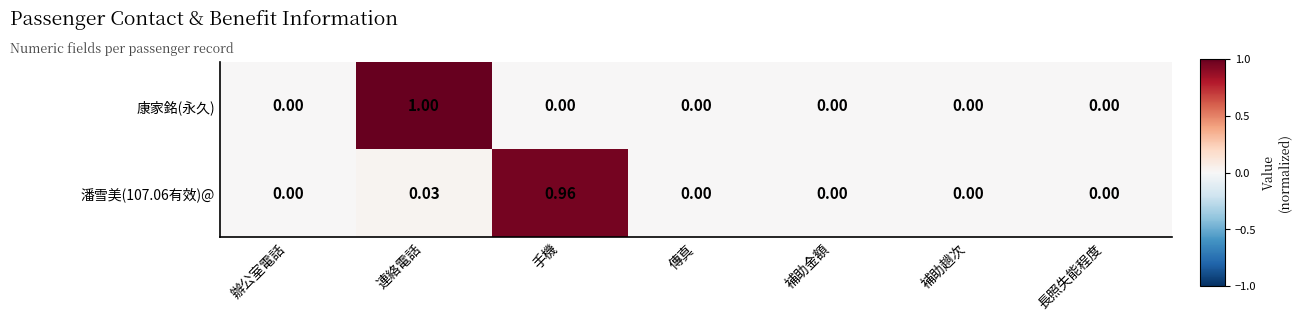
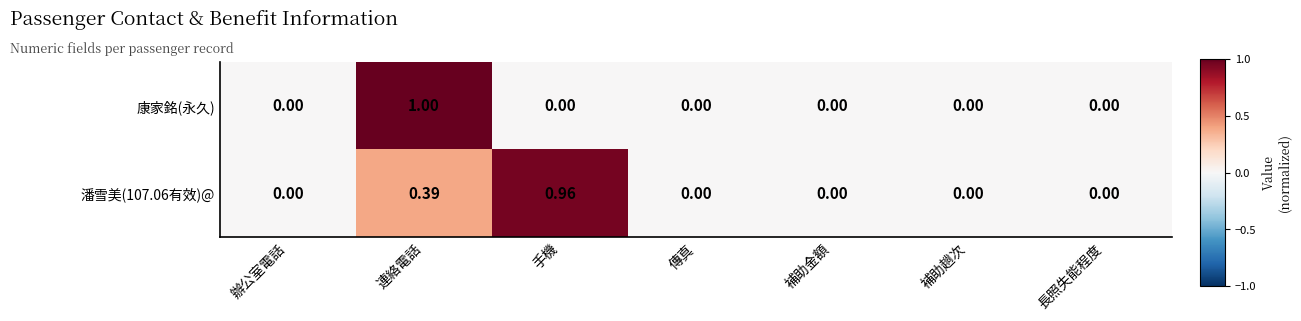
  {
    "康家銘(永久)": {
      "辦公室電話": 0.00,
      "連絡電話": 1.00,
      "手機": 0.00,
      "傳真": 0.00,
      "補助金額": 0.00,
      "補助趟次": 0.00,
      "長照失能程度": 0.00
    },
    "潘雪美(107.06有效)@": {
      "辦公室電話": 0.00,
-     "連絡電話": 0.03,
+     "連絡電話": 0.39,
      "手機": 0.96,
      "傳真": 0.00,
      "補助金額": 0.00,
      "補助趟次": 0.00,
      "長照失能程度": 0.00
    }
  }
